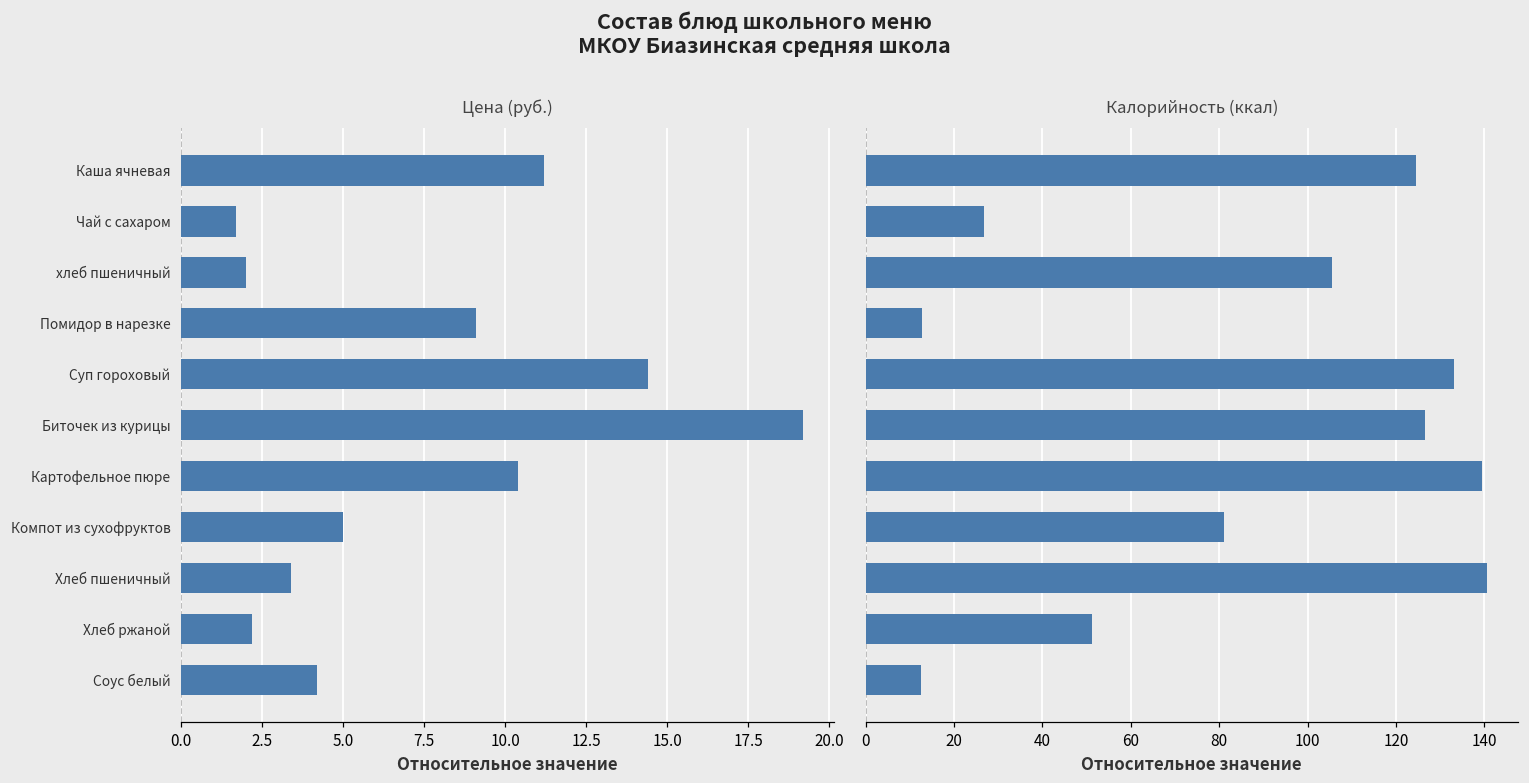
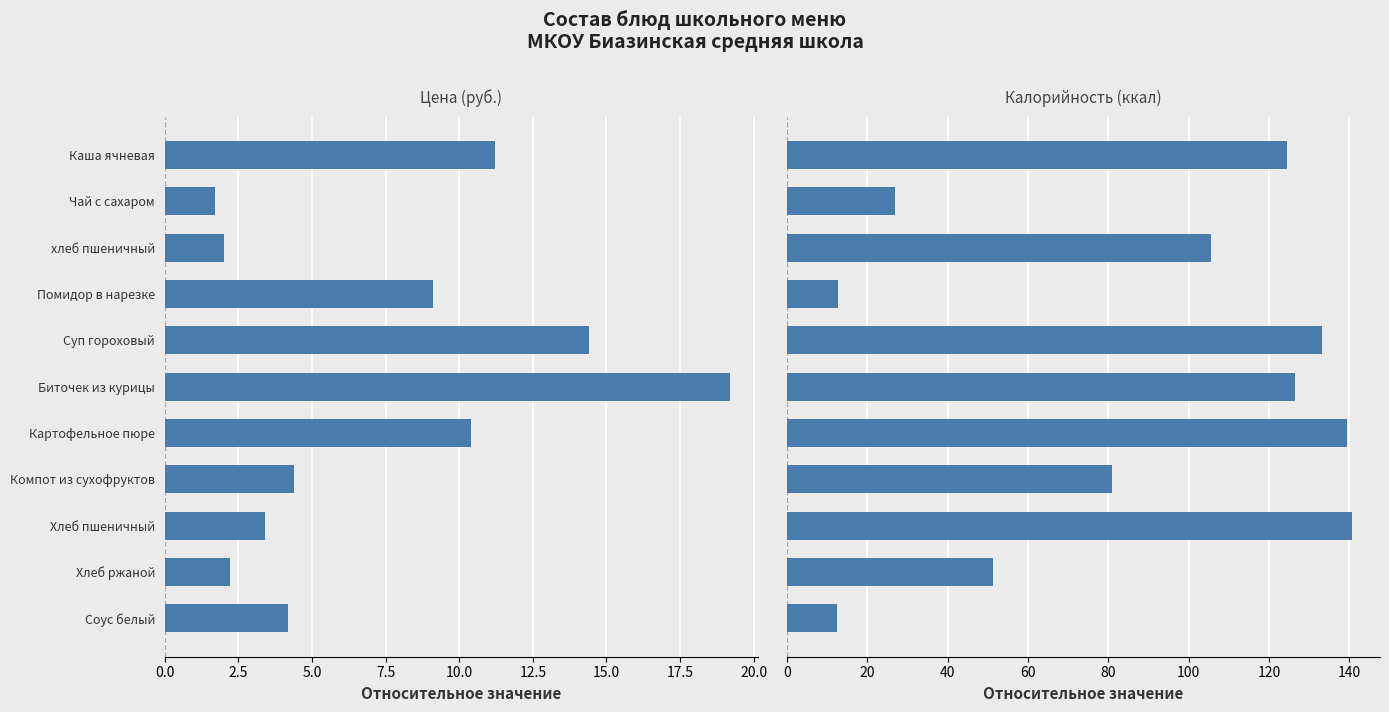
  {
    "Цена (руб.)": {
      "Каша ячневая": 11.2,
      "Чай с сахаром": 1.7,
      "хлеб пшеничный": 2.0,
      "Помидор в нарезке": 9.1,
      "Суп гороховый": 14.4,
      "Биточек из курицы": 19.2,
      "Картофельное пюре": 10.4,
-     "Компот из сухофруктов": 5.0,
+     "Компот из сухофруктов": 4.4,
      "Хлеб пшеничный": 3.4,
      "Хлеб ржаной": 2.2,
      "Соус белый": 4.2
    }
  }
